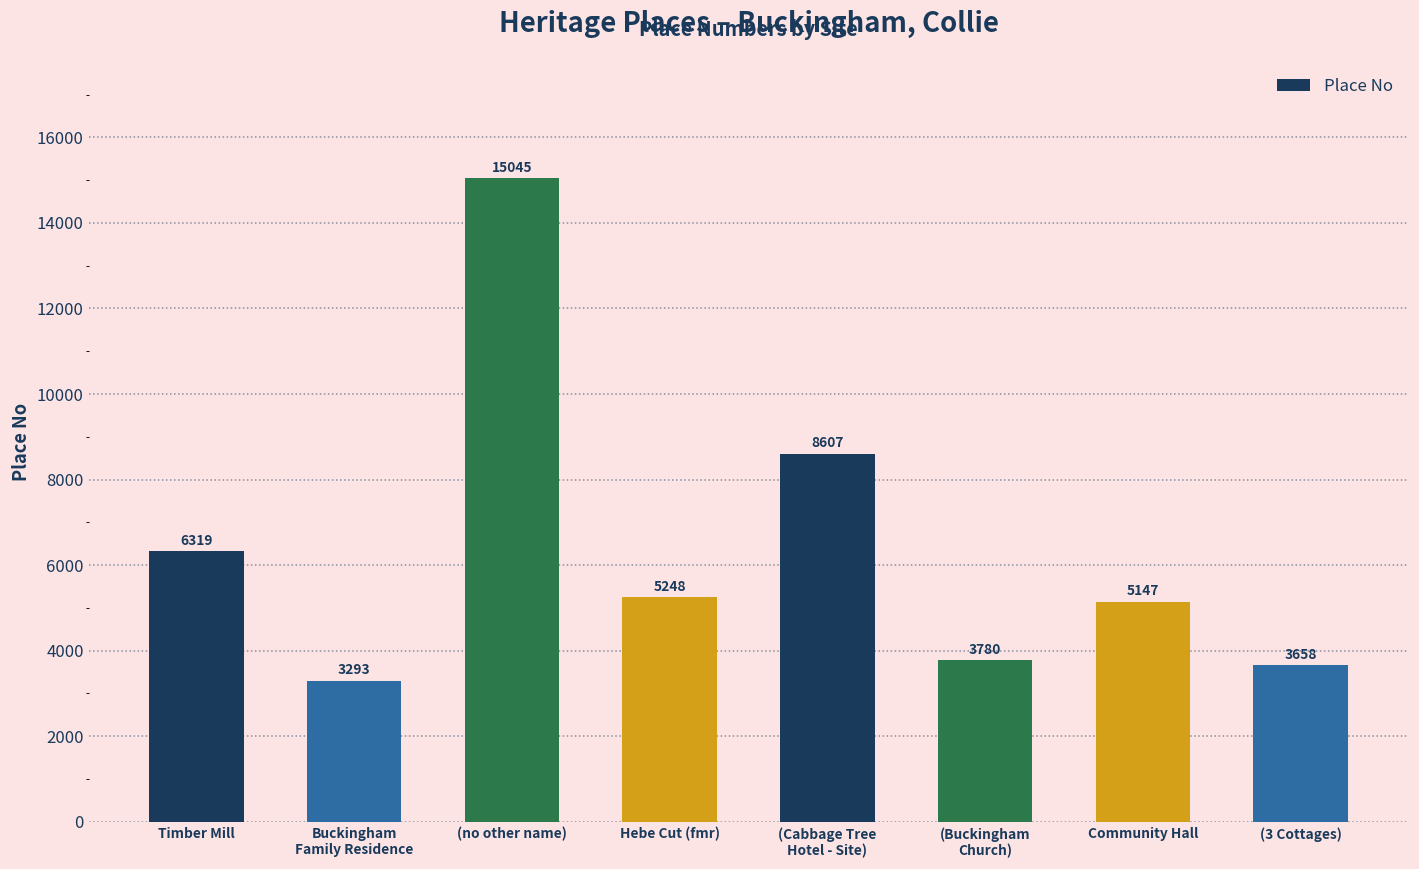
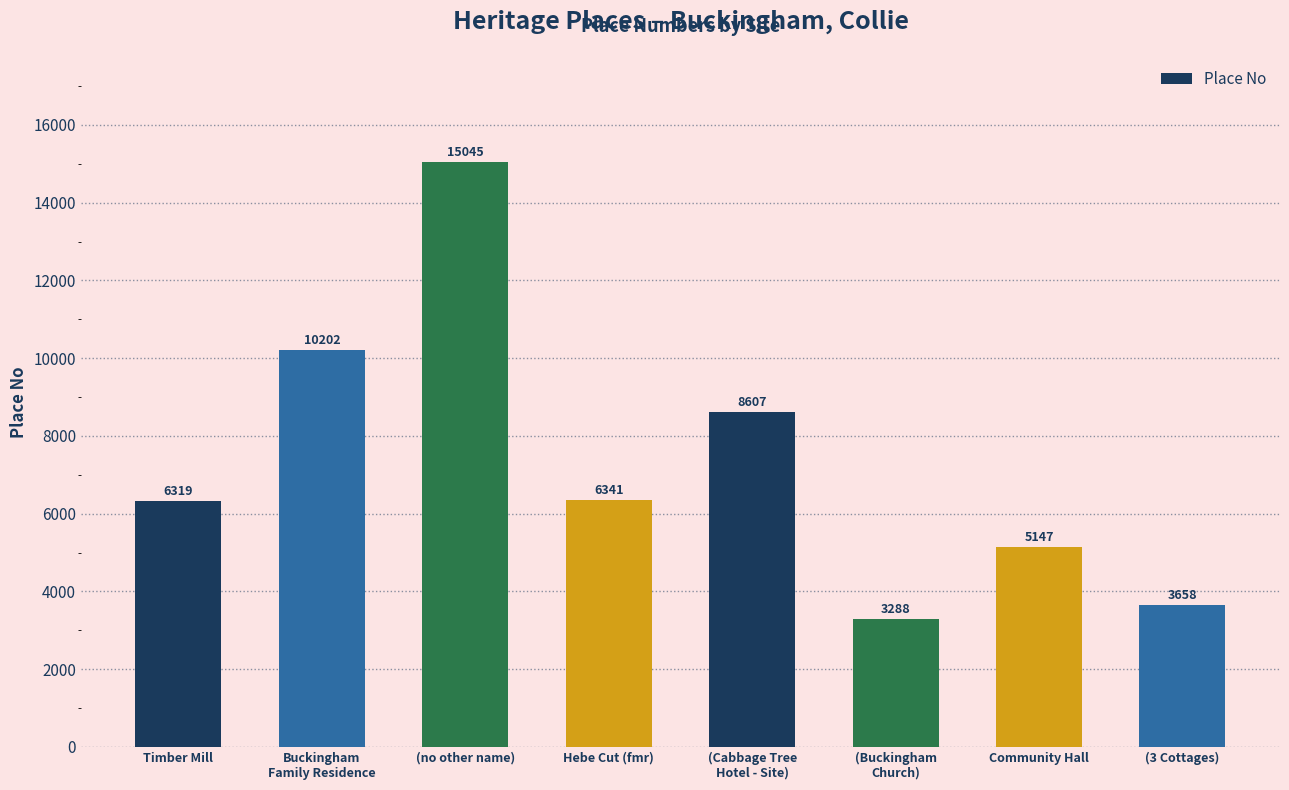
  {
    "Timber Mill": 6319,
-   "Buckingham Family Residence": 3293,
+   "Buckingham Family Residence": 10202,
    "(no other name)": 15045,
-   "Hebe Cut (fmr)": 5248,
+   "Hebe Cut (fmr)": 6341,
    "(Cabbage Tree Hotel - Site)": 8607,
-   "(Buckingham Church)": 3780,
+   "(Buckingham Church)": 3288,
    "Community Hall": 5147,
    "(3 Cottages)": 3658
  }
